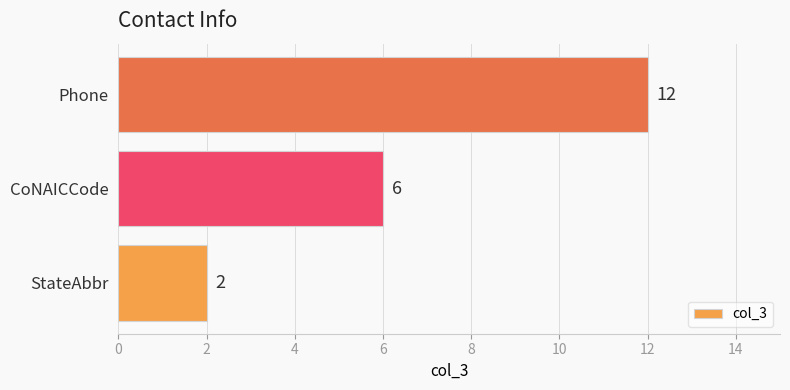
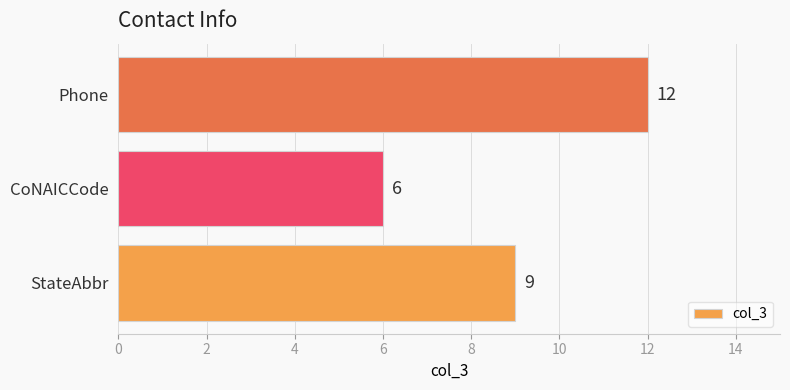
  {
    "Phone": 12,
    "CoNAICCode": 6,
-   "StateAbbr": 2
+   "StateAbbr": 9
  }
